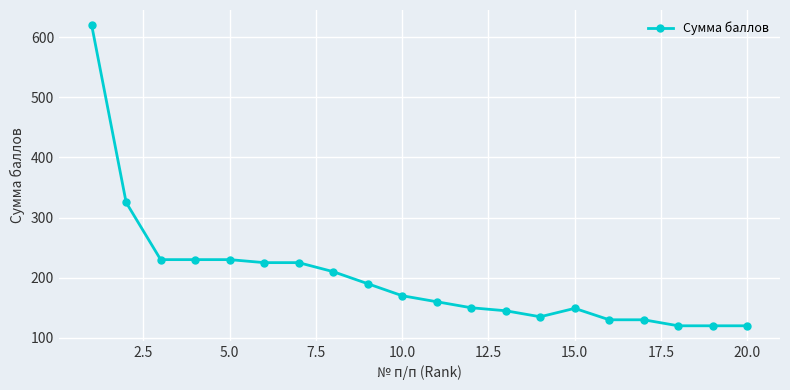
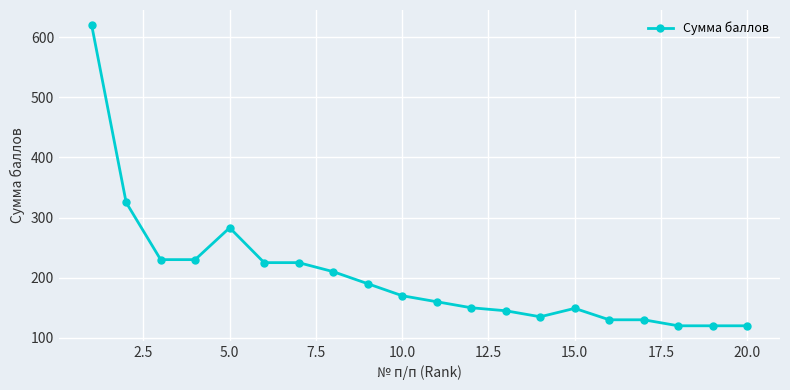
  {
-   "5.0": 230,
+   "5.0": 280,
    "10.0": 170,
    "15.0": 150,
    "20.0": 120
  }
